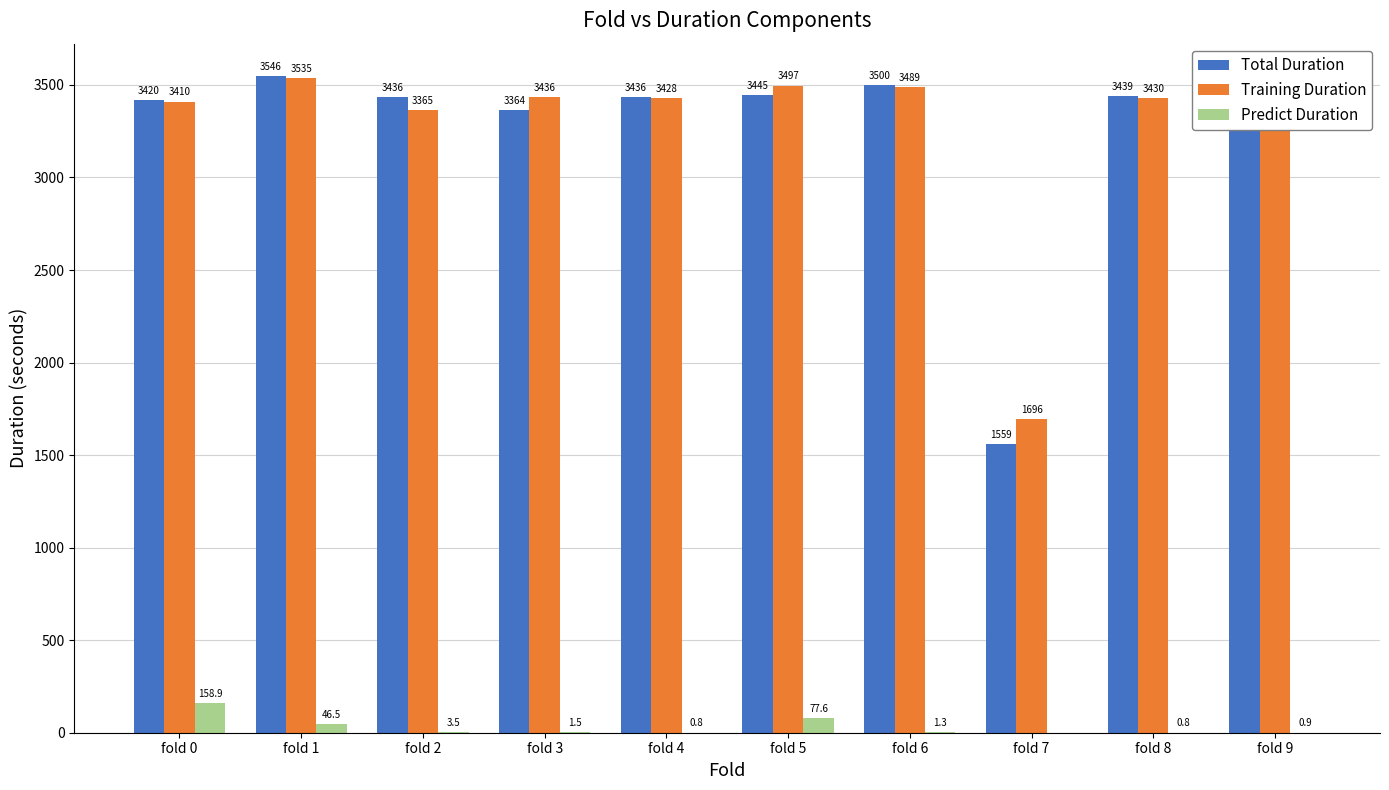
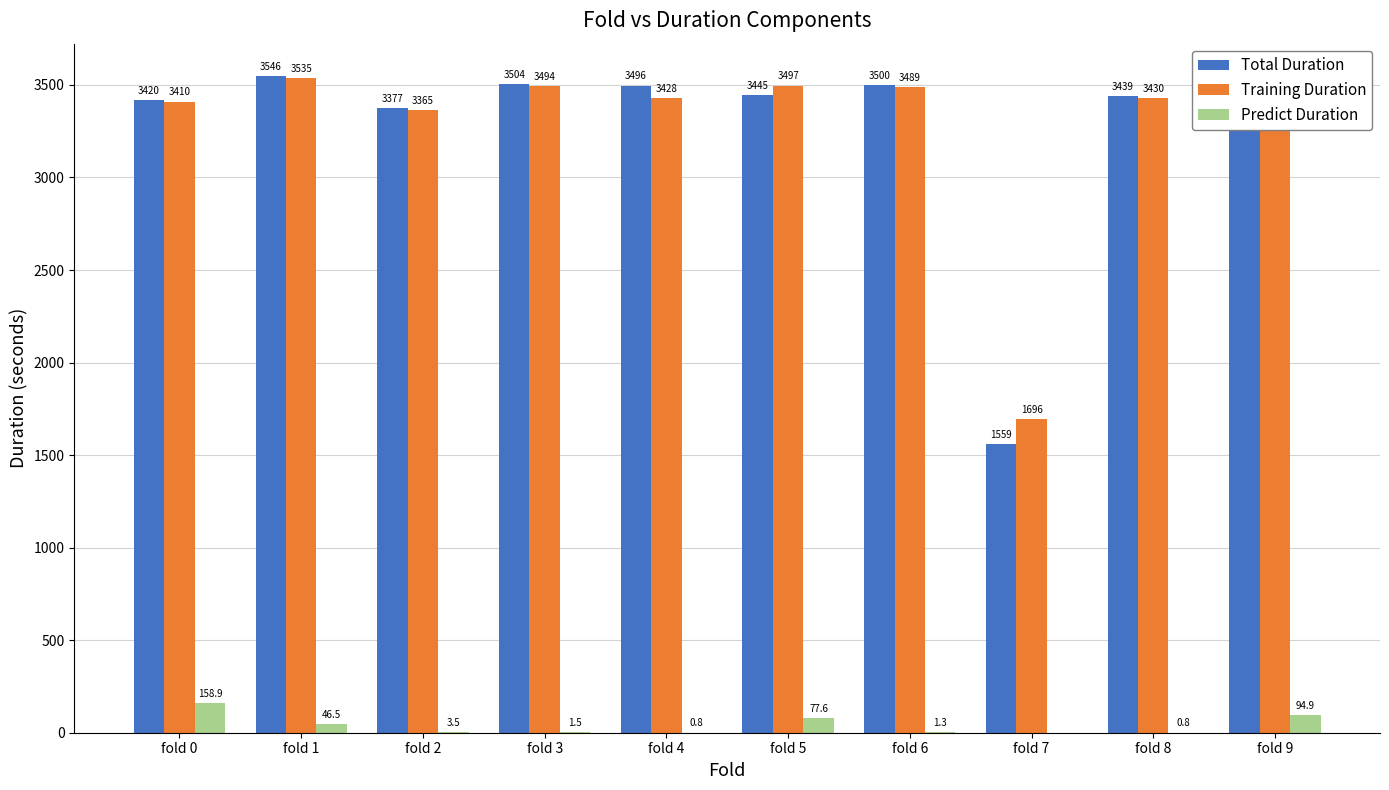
  {
    "Total Duration": {
      "fold 0": 3420,
      "fold 1": 3546,
-     "fold 2": 3436,
-     "fold 3": 3364,
-     "fold 4": 3436,
+     "fold 2": 3377,
+     "fold 3": 3504,
+     "fold 4": 3496,
      "fold 5": 3445,
      "fold 6": 3500,
      "fold 7": 1559,
      "fold 8": 3439
    },
    "Training Duration": {
      "fold 0": 3410,
      "fold 1": 3535,
      "fold 2": 3365,
-     "fold 3": 3436,
+     "fold 3": 3494,
      "fold 4": 3428,
      "fold 5": 3497,
      "fold 6": 3489,
      "fold 7": 1696,
      "fold 8": 3430
    },
    "Predict Duration": {
      "fold 0": 158.9,
      "fold 1": 46.5,
      "fold 2": 3.5,
      "fold 3": 1.5,
      "fold 4": 0.8,
      "fold 5": 77.6,
      "fold 6": 1.3,
      "fold 8": 0.8,
-     "fold 9": 0.9
+     "fold 9": 94.9
    }
  }
